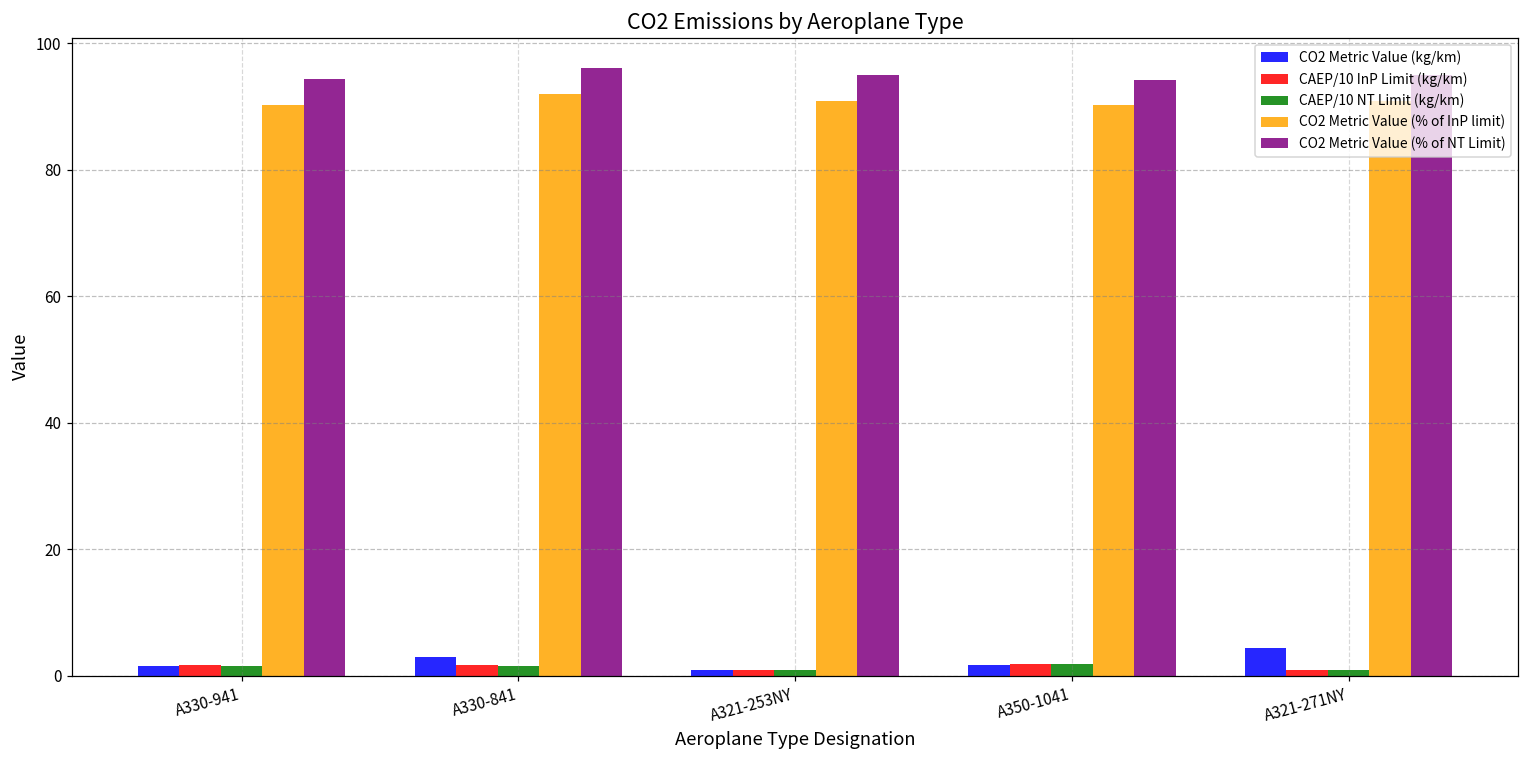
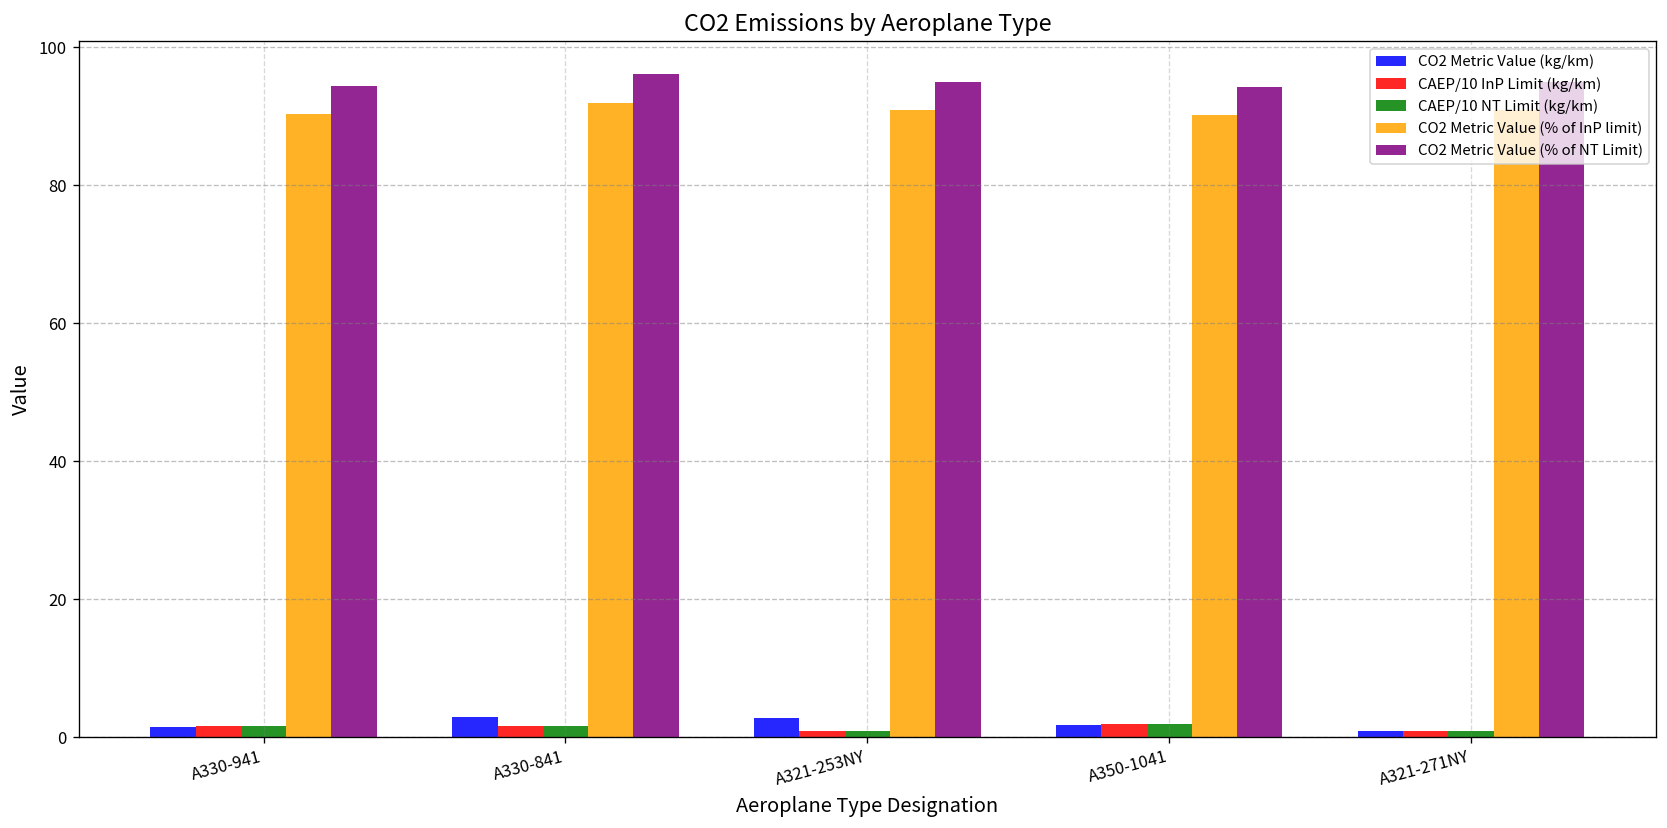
  {
    "CO2 Metric Value (kg/km)": {
      "A330-941": 1,
      "A330-841": 3,
-     "A321-253NY": 1,
+     "A321-253NY": 3,
      "A350-1041": 2,
-     "A321-271NY": 4
+     "A321-271NY": 1
    },
    "CAEP/10 InP Limit (kg/km)": {
      "A330-941": 2,
      "A330-841": 2,
      "A321-253NY": 1,
      "A350-1041": 2,
      "A321-271NY": 1
    },
    "CAEP/10 NT Limit (kg/km)": {
      "A330-941": 2,
      "A330-841": 2,
      "A321-253NY": 1,
      "A350-1041": 2,
      "A321-271NY": 1
    },
    "CO2 Metric Value (% of InP limit)": {
      "A330-941": 90,
      "A330-841": 92,
      "A321-253NY": 91,
      "A350-1041": 90
    },
    "CO2 Metric Value (% of NT Limit)": {
      "A330-941": 94,
      "A330-841": 96,
      "A321-253NY": 95,
      "A350-1041": 94
    }
  }
